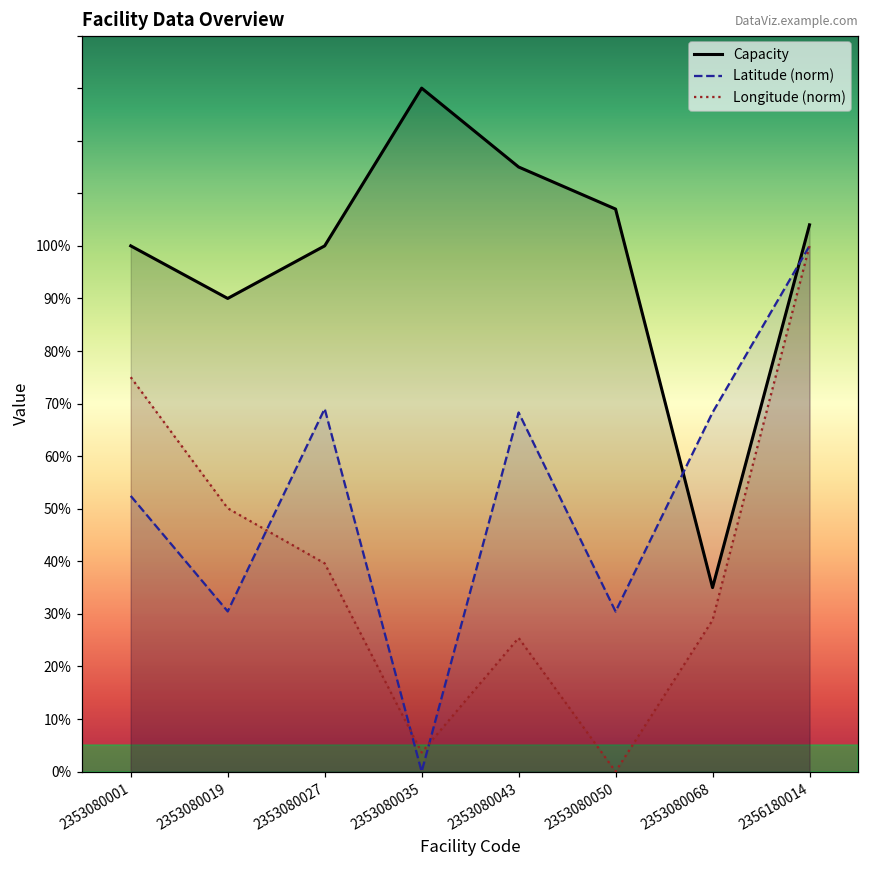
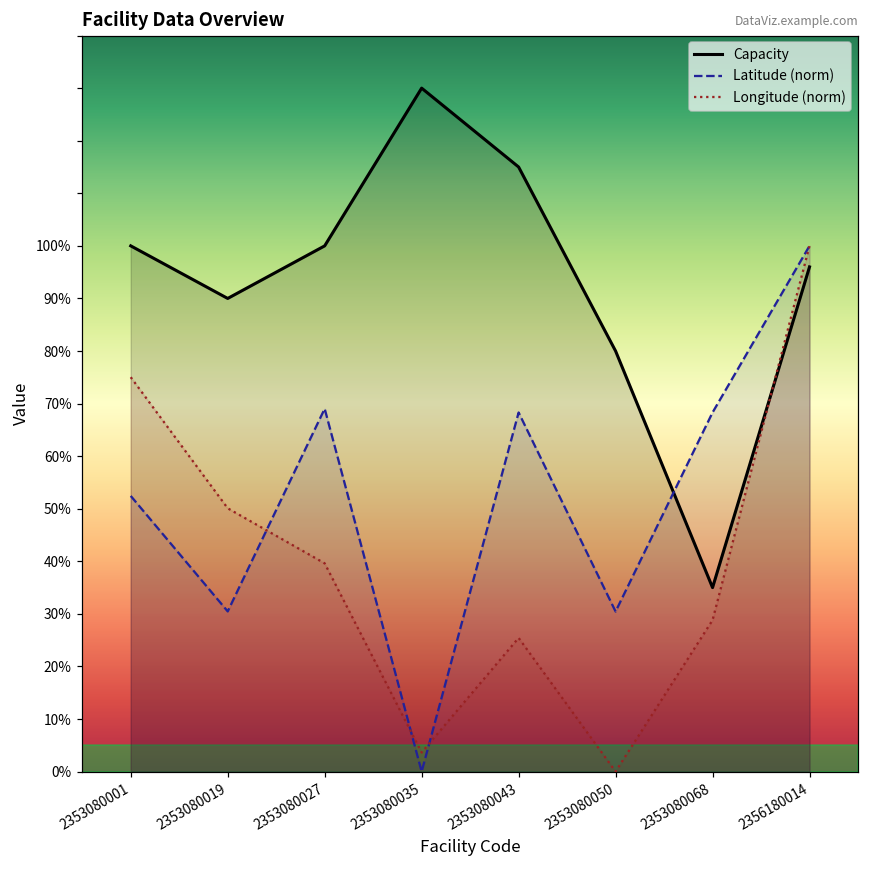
  {
    "Capacity": {
      "2353080001": "100%",
      "2353080019": "90%",
      "2353080027": "100%",
      "2353080035": "130%",
      "2353080043": "115%",
-     "2353080050": "107%",
+     "2353080050": "80%",
      "2353080068": "35%",
-     "2356180014": "104%"
+     "2356180014": "96%"
    },
    "Latitude (norm)": {
      "2353080001": "52%",
      "2353080019": "30%",
      "2353080027": "69%",
      "2353080043": "68%",
      "2353080050": "30%",
      "2353080068": "68%"
    },
    "Longitude (norm)": {
      "2353080001": "75%",
      "2353080019": "50%",
      "2353080027": "40%",
      "2353080043": "25%",
      "2353080068": "29%"
    }
  }
